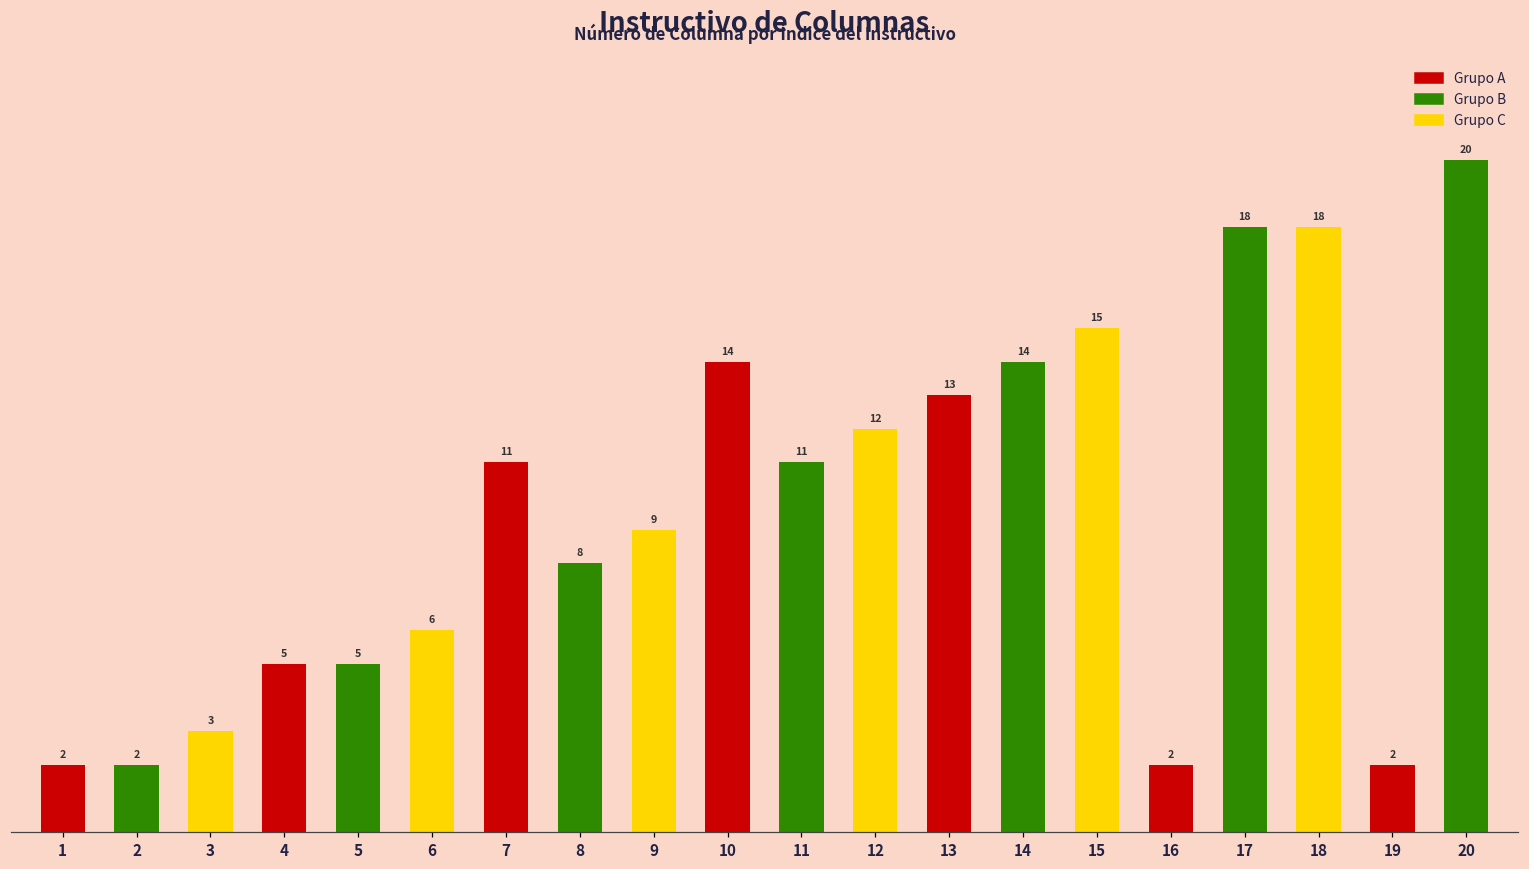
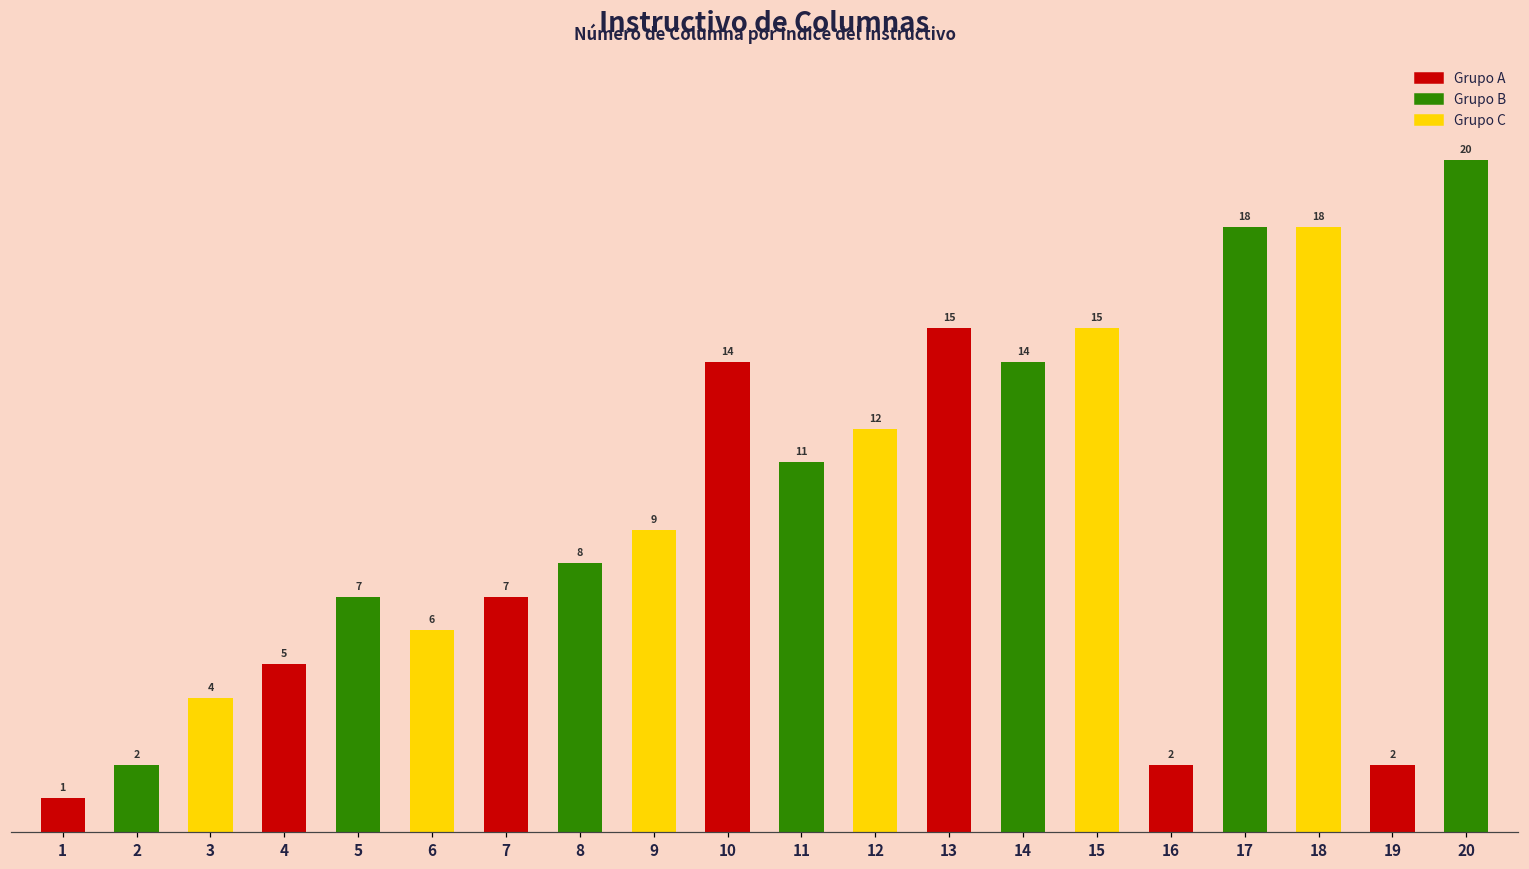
  {
-   "1": 2,
+   "1": 1,
    "2": 2,
-   "3": 3,
+   "3": 4,
    "4": 5,
-   "5": 5,
+   "5": 7,
    "6": 6,
-   "7": 11,
+   "7": 7,
    "8": 8,
    "9": 9,
    "10": 14,
    "11": 11,
    "12": 12,
-   "13": 13,
+   "13": 15,
    "14": 14,
    "15": 15,
    "16": 2,
    "17": 18,
    "18": 18,
    "19": 2,
    "20": 20
  }
